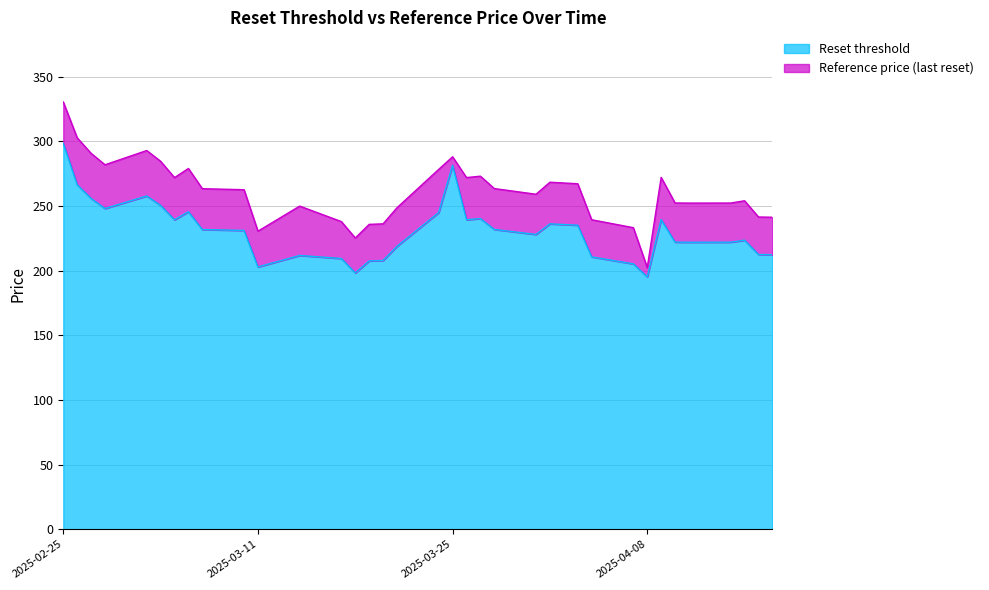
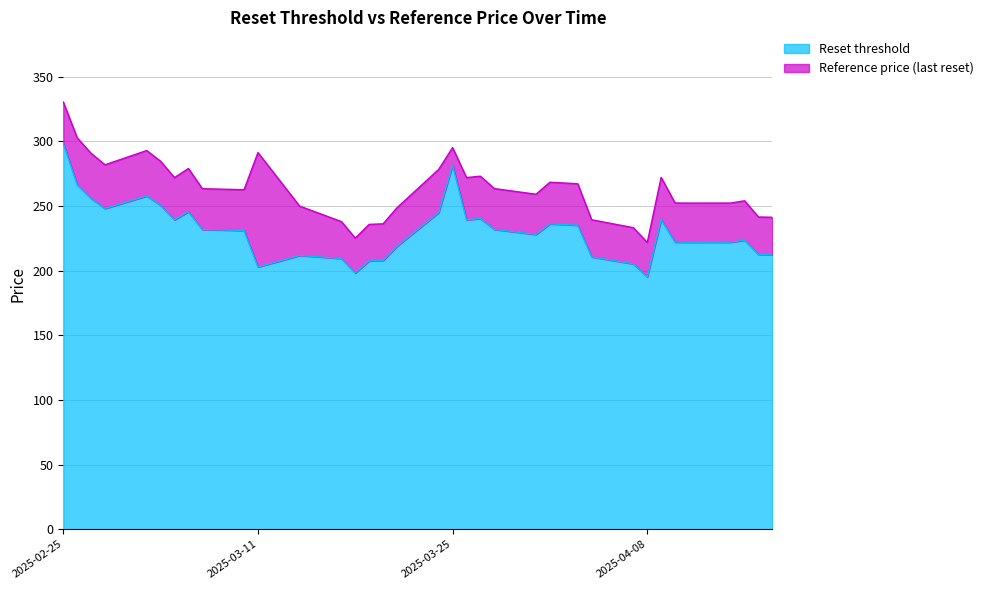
  {
    "Reset threshold": {
      "2025-02-25": 299,
      "2025-03-11": 203,
      "2025-03-25": 282,
      "2025-04-08": 195
    },
    "Reference price (last reset)": {
      "2025-02-25": 331,
-     "2025-03-11": 231,
-     "2025-03-25": 288,
-     "2025-04-08": 202
+     "2025-03-11": 291,
+     "2025-03-25": 295,
+     "2025-04-08": 222
    }
  }
